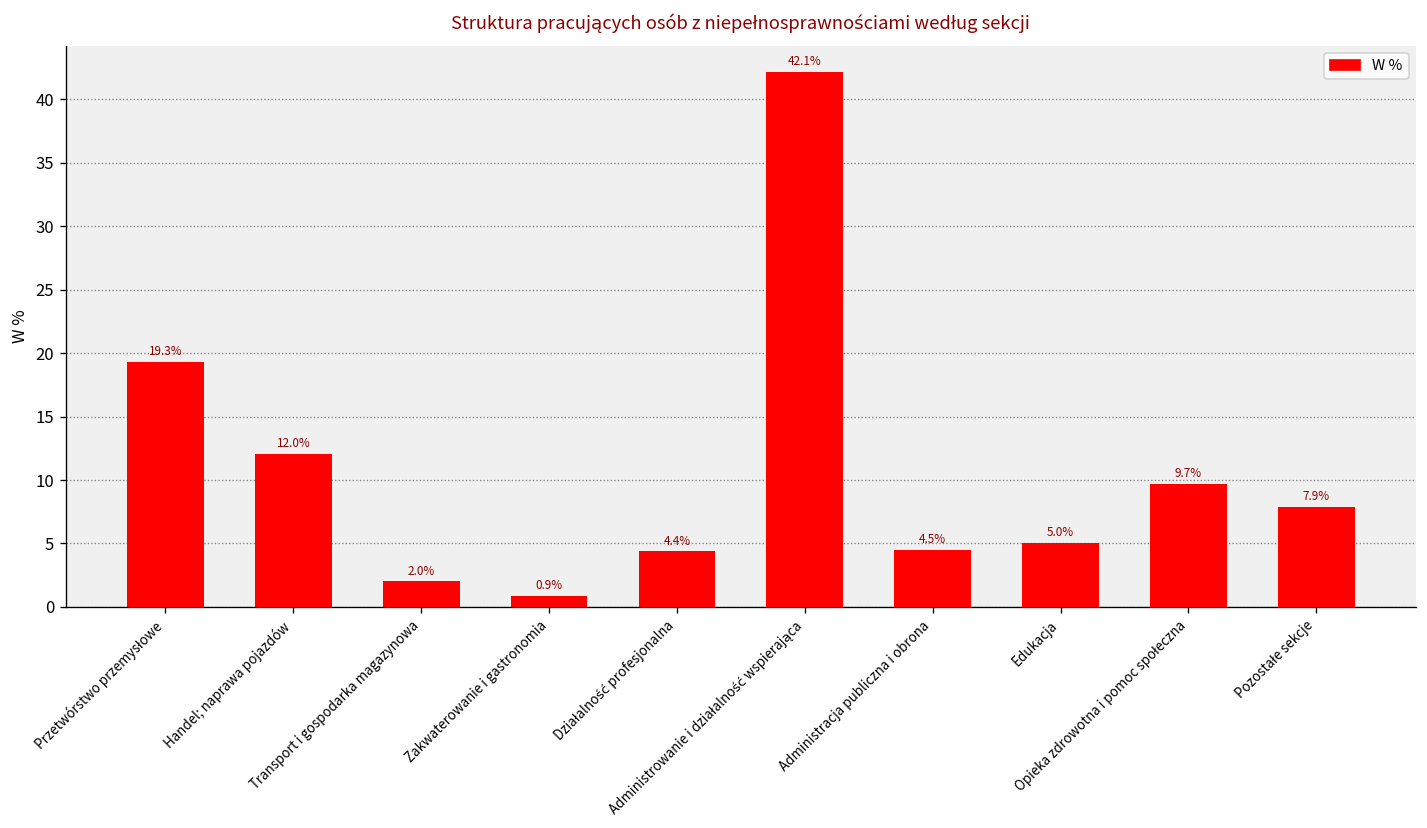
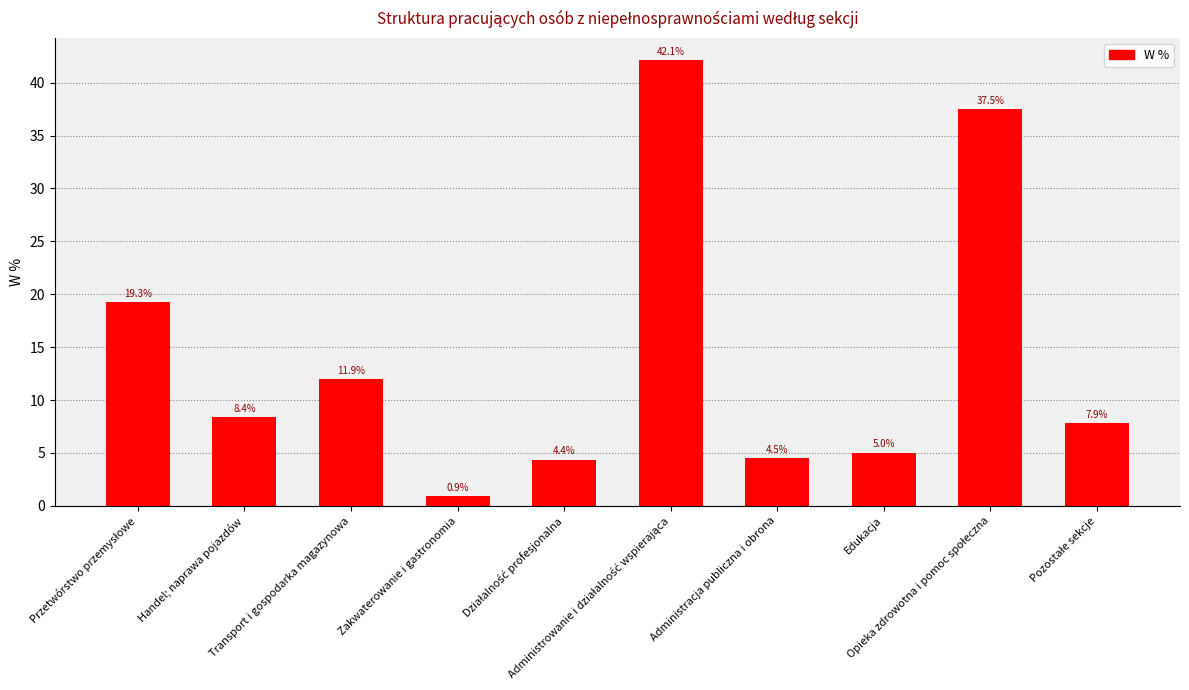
  {
    "Przetwórstwo przemysłowe": "19.3%",
-   "Handel; naprawa pojazdów": "12.0%",
-   "Transport i gospodarka magazynowa": "2.0%",
+   "Handel; naprawa pojazdów": "8.4%",
+   "Transport i gospodarka magazynowa": "11.9%",
    "Zakwaterowanie i gastronomia": "0.9%",
    "Działalność profesjonalna": "4.4%",
    "Administrowanie i działalność wspierająca": "42.1%",
    "Administracja publiczna i obrona": "4.5%",
    "Edukacja": "5.0%",
-   "Opieka zdrowotna i pomoc społeczna": "9.7%",
+   "Opieka zdrowotna i pomoc społeczna": "37.5%",
    "Pozostałe sekcje": "7.9%"
  }
